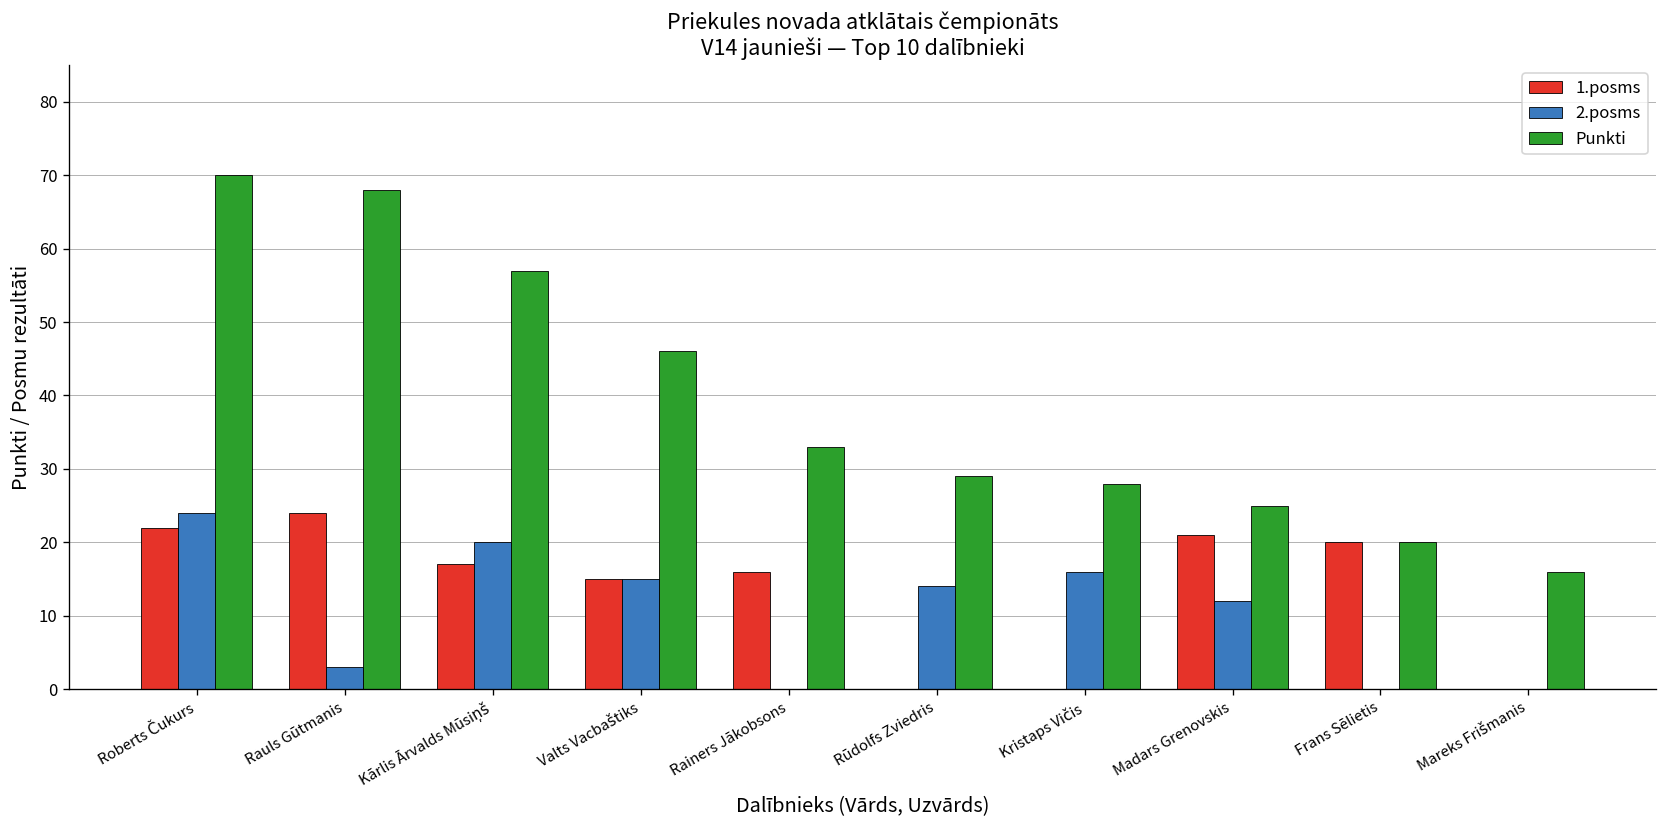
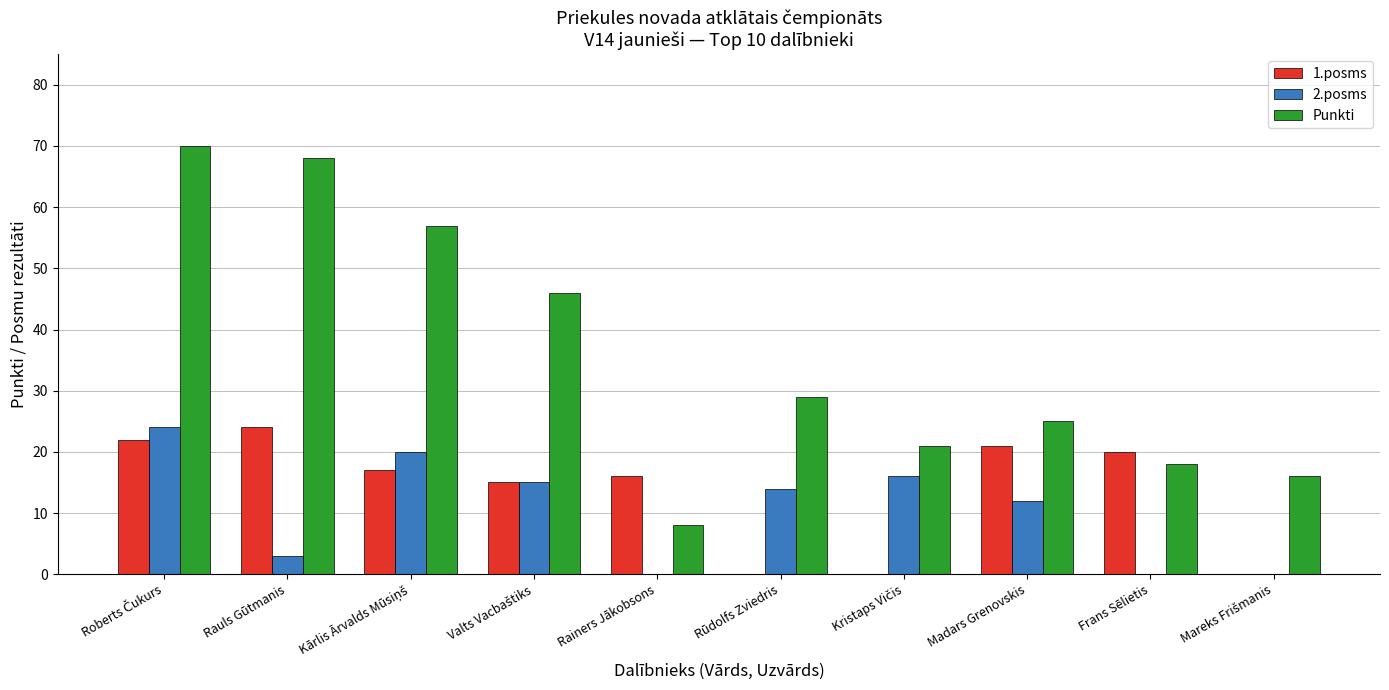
  {
    "1.posms": {
      "Roberts Čukurs": 22,
      "Rauls Gūtmanis": 24,
      "Kārlis Ārvalds Mūsiņš": 17,
      "Valts Vacbaštiks": 15,
      "Rainers Jākobsons": 16,
      "Rūdolfs Zviedris": 0,
      "Kristaps Vičis": 0,
      "Madars Grenovskis": 21,
      "Frans Sēlietis": 20,
      "Mareks Frišmanis": 0
    },
    "2.posms": {
      "Roberts Čukurs": 24,
      "Rauls Gūtmanis": 3,
      "Kārlis Ārvalds Mūsiņš": 20,
      "Valts Vacbaštiks": 15,
      "Rainers Jākobsons": 0,
      "Rūdolfs Zviedris": 14,
      "Kristaps Vičis": 16,
      "Madars Grenovskis": 12,
      "Frans Sēlietis": 0,
      "Mareks Frišmanis": 0
    },
    "Punkti": {
      "Roberts Čukurs": 70,
      "Rauls Gūtmanis": 68,
      "Kārlis Ārvalds Mūsiņš": 57,
      "Valts Vacbaštiks": 46,
-     "Rainers Jākobsons": 33,
+     "Rainers Jākobsons": 8,
      "Rūdolfs Zviedris": 29,
-     "Kristaps Vičis": 28,
+     "Kristaps Vičis": 21,
      "Madars Grenovskis": 25,
-     "Frans Sēlietis": 20,
+     "Frans Sēlietis": 18,
      "Mareks Frišmanis": 16
    }
  }
